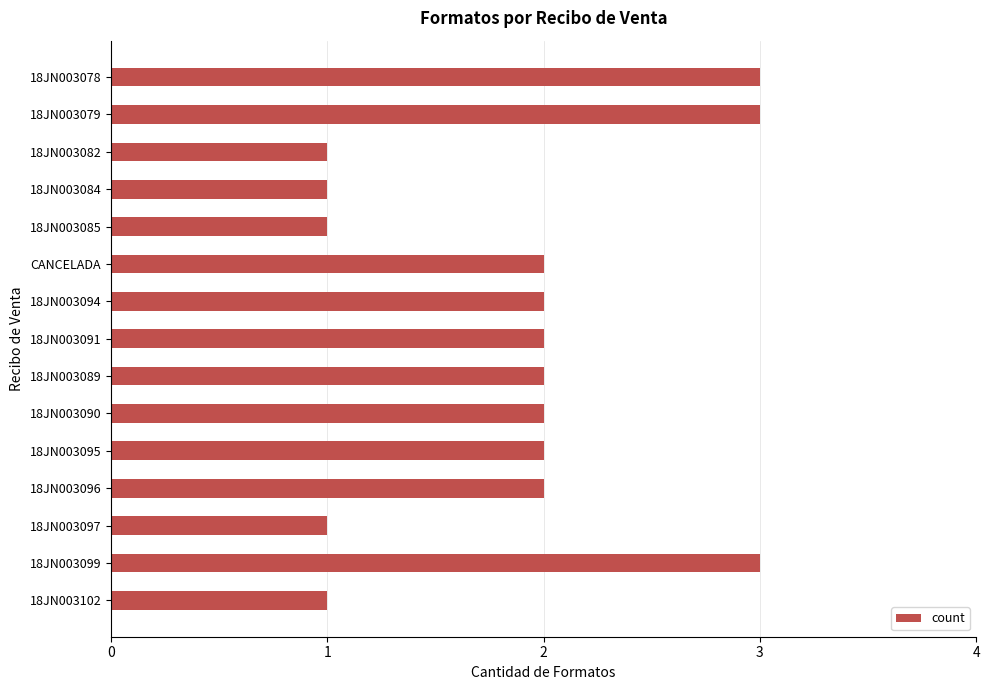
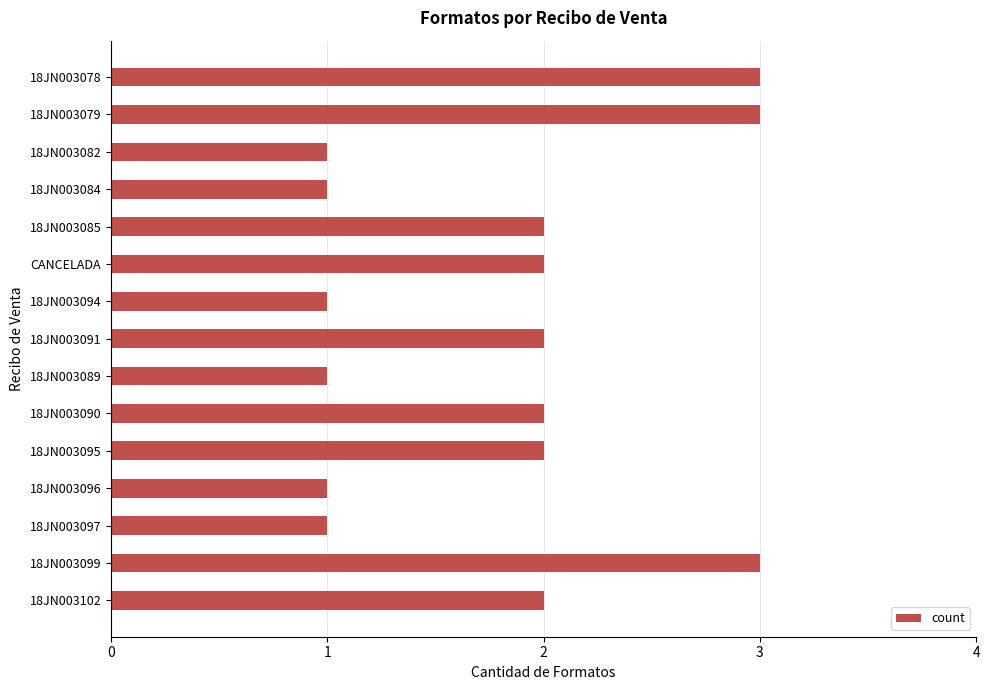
  {
    "18JN003078": 3,
    "18JN003079": 3,
    "18JN003082": 1,
    "18JN003084": 1,
-   "18JN003085": 1,
+   "18JN003085": 2,
    "CANCELADA": 2,
-   "18JN003094": 2,
+   "18JN003094": 1,
    "18JN003091": 2,
-   "18JN003089": 2,
+   "18JN003089": 1,
    "18JN003090": 2,
    "18JN003095": 2,
-   "18JN003096": 2,
+   "18JN003096": 1,
    "18JN003097": 1,
    "18JN003099": 3,
-   "18JN003102": 1
+   "18JN003102": 2
  }
